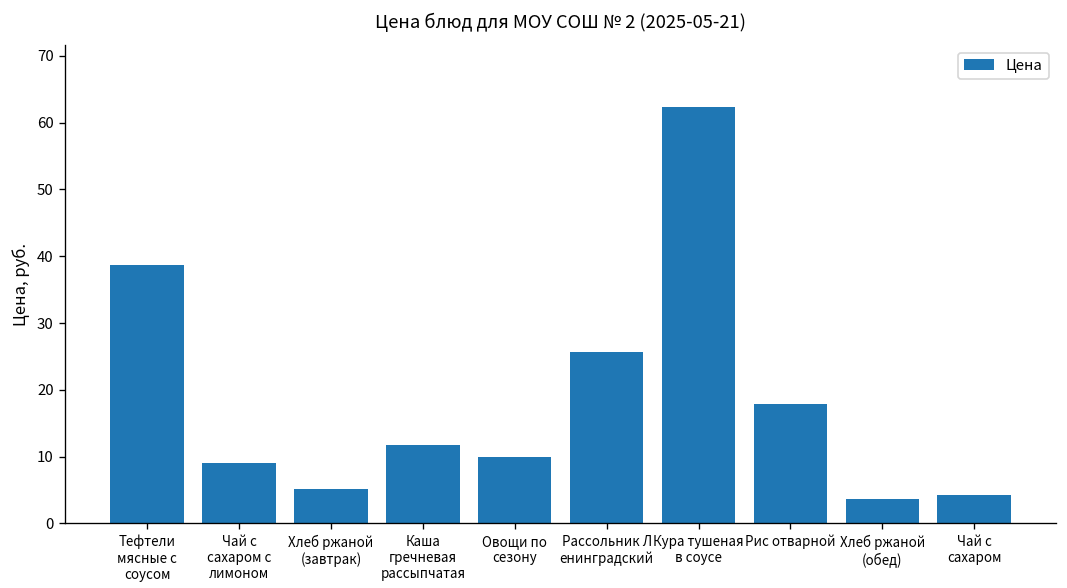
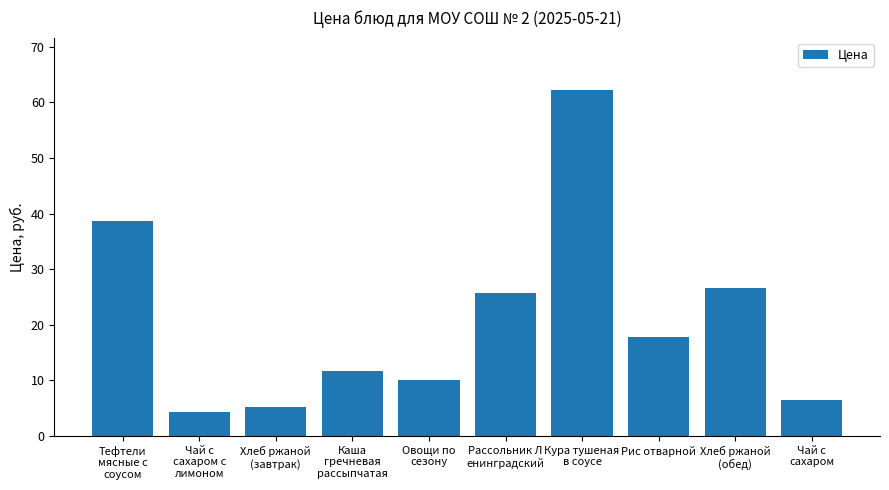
  {
    "Тефтели мясные с соусом": 39,
-   "Чай с сахаром с лимоном": 9,
+   "Чай с сахаром с лимоном": 4,
    "Хлеб ржаной (завтрак)": 5,
    "Каша гречневая рассыпчатая": 12,
    "Овощи по сезону": 10,
    "Рассольник Л енинградский": 26,
    "Кура тушеная в соусе": 62,
    "Рис отварной": 18,
-   "Хлеб ржаной (обед)": 4,
-   "Чай с сахаром": 4
+   "Хлеб ржаной (обед)": 27,
+   "Чай с сахаром": 7
  }
